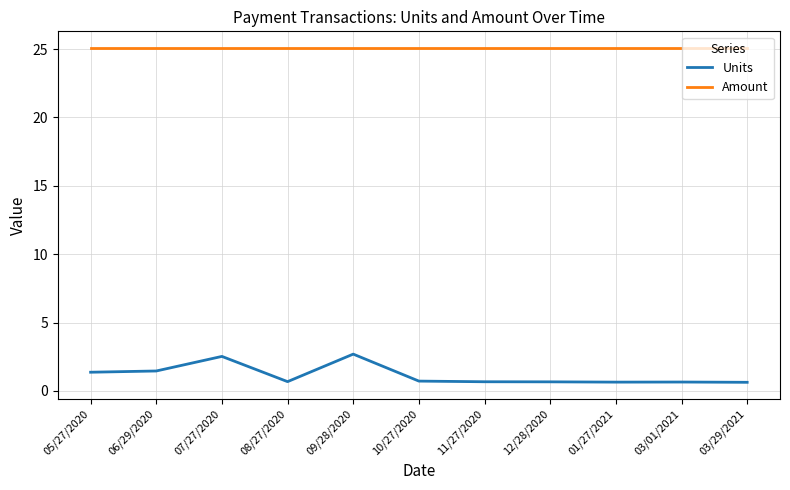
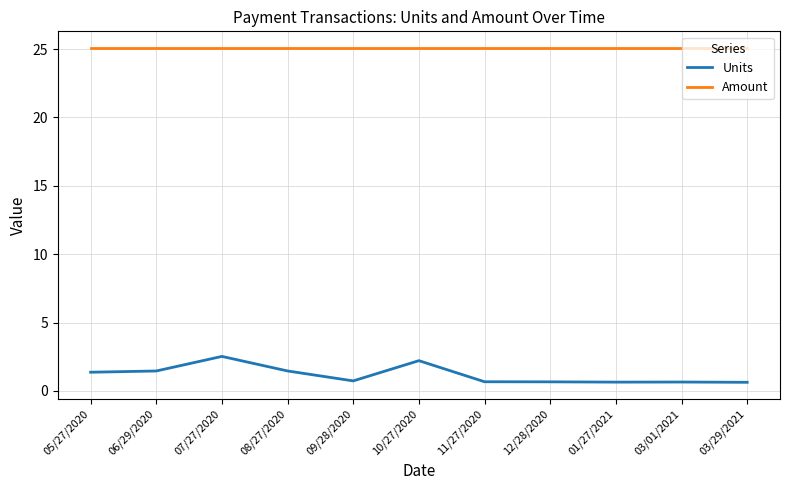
  {
    "Units": {
      "05/27/2020": 1.4,
      "06/29/2020": 1.5,
      "07/27/2020": 2.5,
-     "08/27/2020": 0.7,
-     "09/28/2020": 2.7,
-     "10/27/2020": 0.7,
+     "08/27/2020": 1.5,
+     "09/28/2020": 0.7,
+     "10/27/2020": 2.2,
      "11/27/2020": 0.7,
      "12/28/2020": 0.7,
      "01/27/2021": 0.6,
      "03/01/2021": 0.6,
      "03/29/2021": 0.6
    },
    "Amount": {
      "05/27/2020": 25.1,
      "06/29/2020": 25.1,
      "07/27/2020": 25.1,
      "08/27/2020": 25.1,
      "09/28/2020": 25.1,
      "10/27/2020": 25.1,
      "11/27/2020": 25.1,
      "12/28/2020": 25.1,
      "01/27/2021": 25.1,
      "03/01/2021": 25.1
    }
  }
